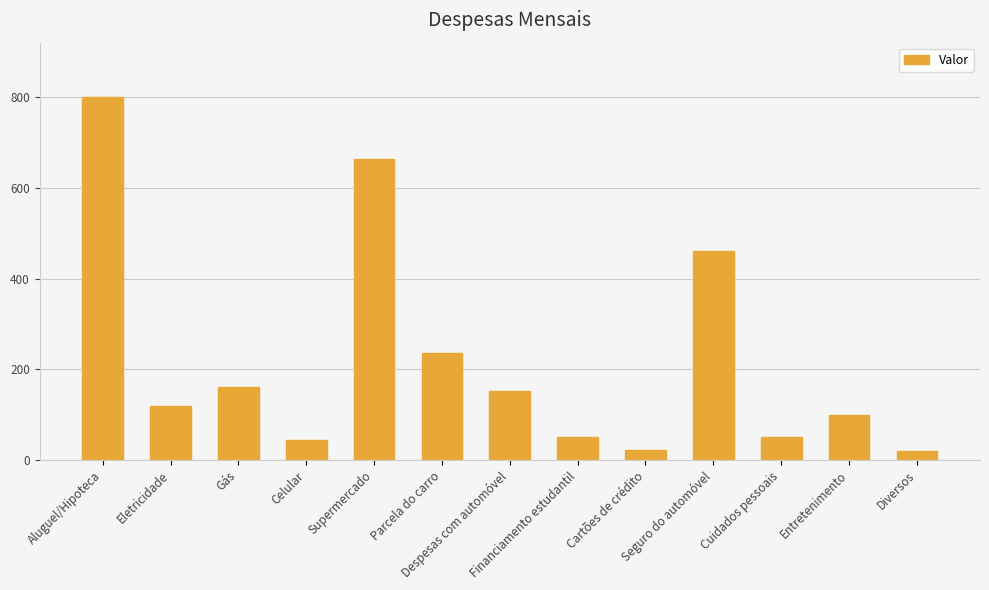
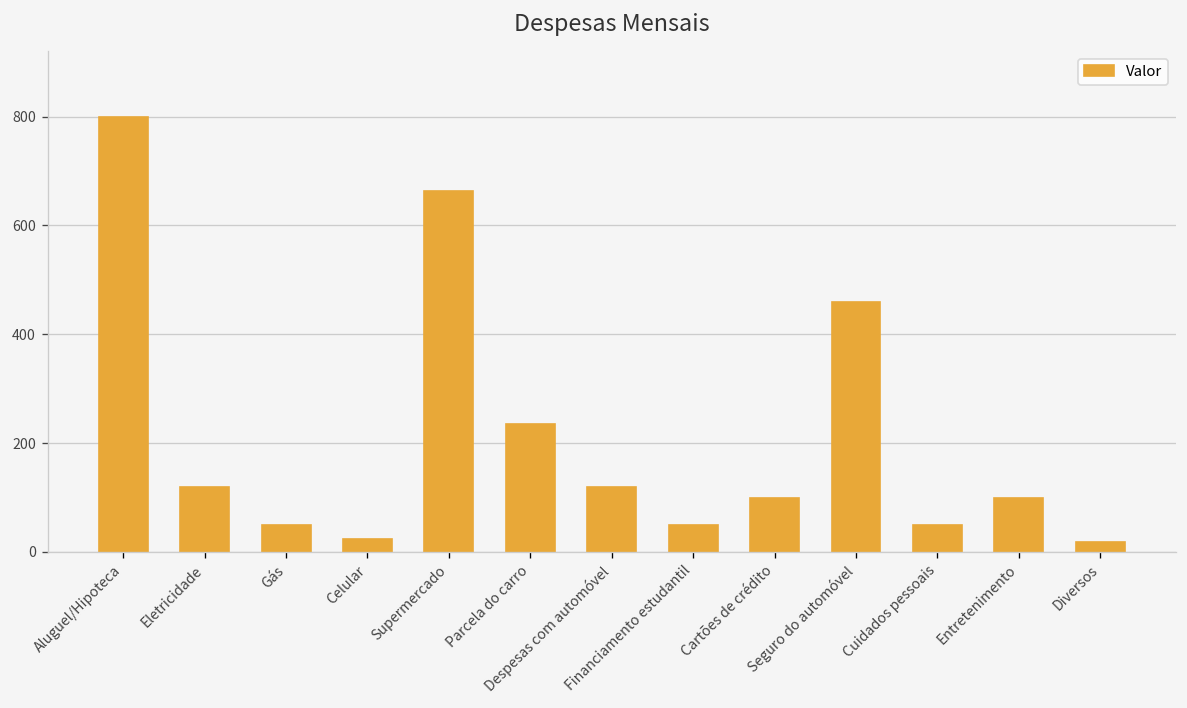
  {
    "Aluguel/Hipoteca": 800,
    "Eletricidade": 120,
-   "Gás": 160,
-   "Celular": 50,
+   "Gás": 50,
+   "Celular": 20,
    "Supermercado": 660,
    "Parcela do carro": 240,
-   "Despesas com automóvel": 150,
+   "Despesas com automóvel": 120,
    "Financiamento estudantil": 50,
-   "Cartões de crédito": 20,
+   "Cartões de crédito": 100,
    "Seguro do automóvel": 460,
    "Cuidados pessoais": 50,
    "Entretenimento": 100,
    "Diversos": 20
  }
